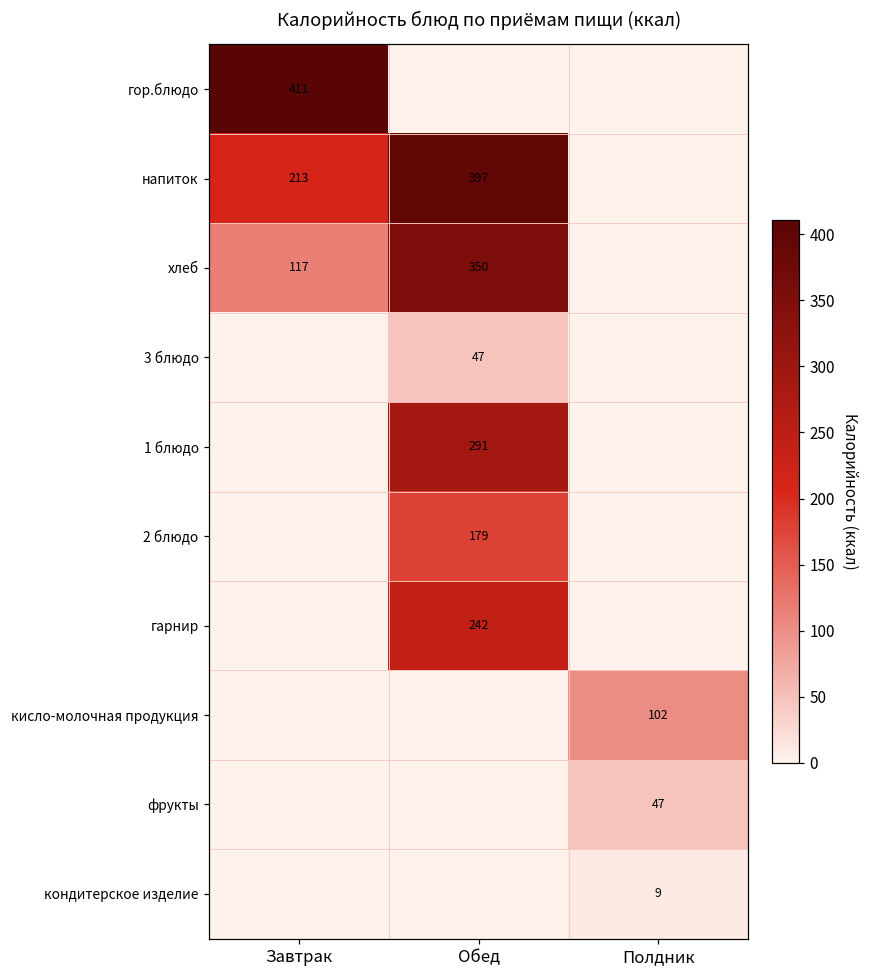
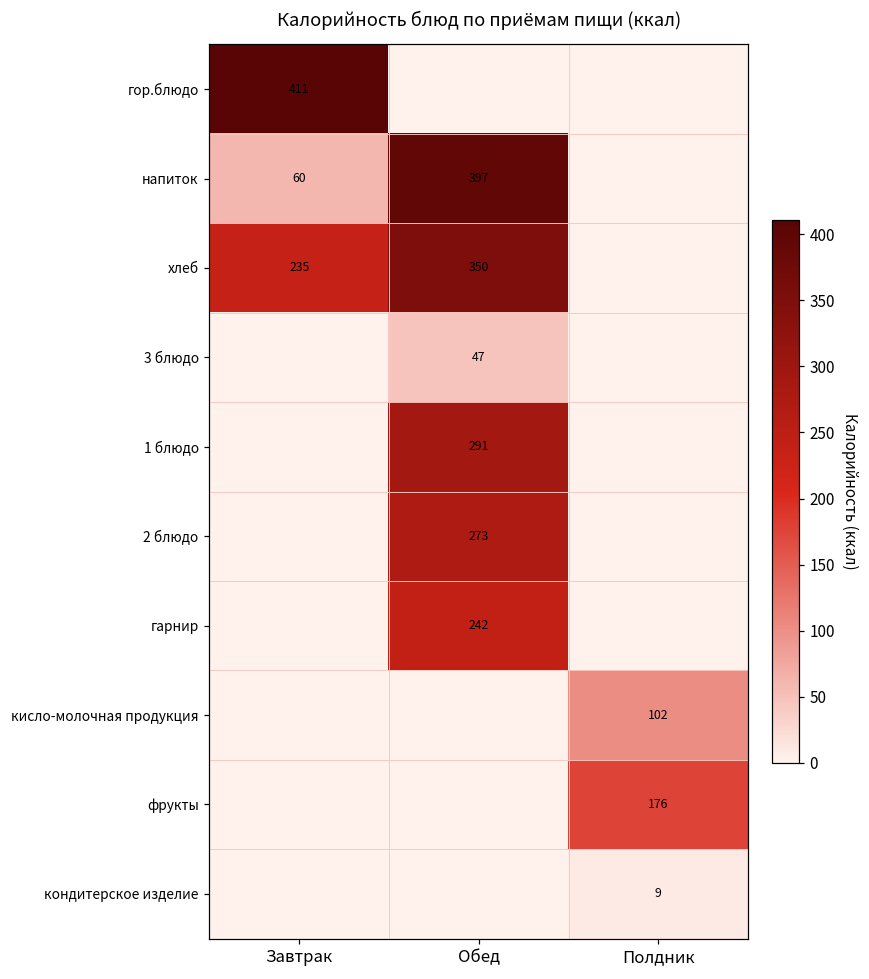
  {
    "гор.блюдо": {
      "Завтрак": 411
    },
    "напиток": {
-     "Завтрак": 213,
+     "Завтрак": 60,
      "Обед": 397
    },
    "хлеб": {
-     "Завтрак": 117,
+     "Завтрак": 235,
      "Обед": 350
    },
    "3 блюдо": {
      "Обед": 47
    },
    "1 блюдо": {
      "Обед": 291
    },
    "2 блюдо": {
-     "Обед": 179
+     "Обед": 273
    },
    "гарнир": {
      "Обед": 242
    },
    "кисло-молочная продукция": {
      "Полдник": 102
    },
    "фрукты": {
-     "Полдник": 47
+     "Полдник": 176
    },
    "кондитерское изделие": {
      "Полдник": 9
    }
  }
